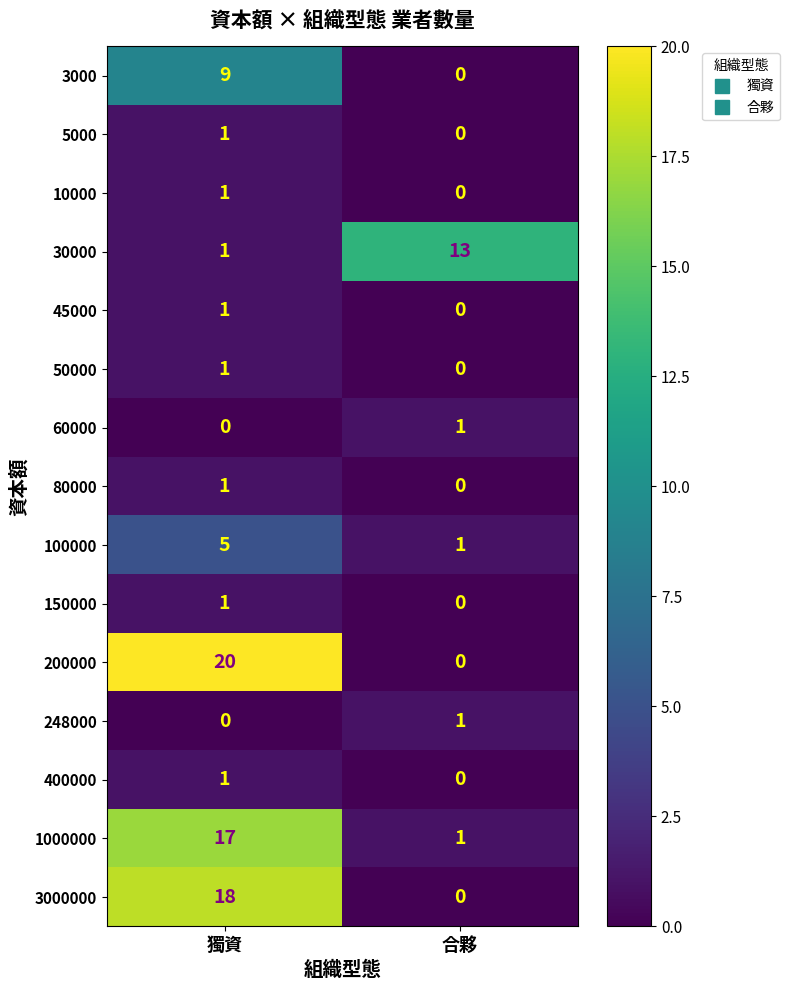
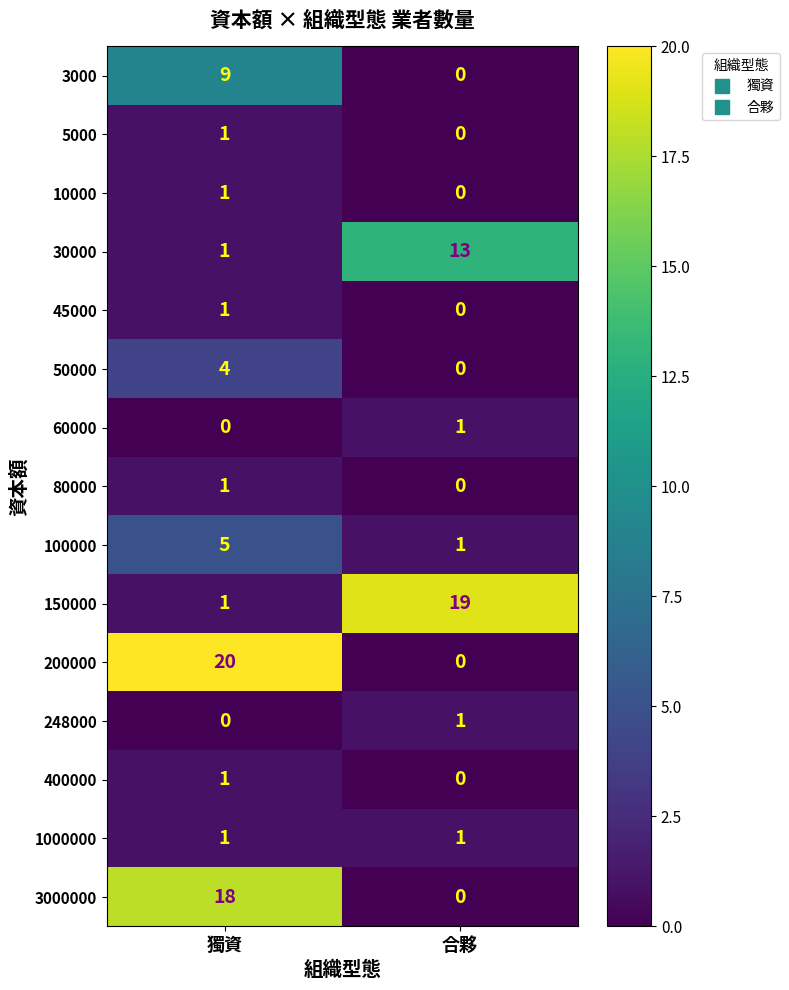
  {
    "3000": {
      "獨資": 9,
      "合夥": 0
    },
    "5000": {
      "獨資": 1,
      "合夥": 0
    },
    "10000": {
      "獨資": 1,
      "合夥": 0
    },
    "30000": {
      "獨資": 1,
      "合夥": 13
    },
    "45000": {
      "獨資": 1,
      "合夥": 0
    },
    "50000": {
-     "獨資": 1,
+     "獨資": 4,
      "合夥": 0
    },
    "60000": {
      "獨資": 0,
      "合夥": 1
    },
    "80000": {
      "獨資": 1,
      "合夥": 0
    },
    "100000": {
      "獨資": 5,
      "合夥": 1
    },
    "150000": {
      "獨資": 1,
-     "合夥": 0
+     "合夥": 19
    },
    "200000": {
      "獨資": 20,
      "合夥": 0
    },
    "248000": {
      "獨資": 0,
      "合夥": 1
    },
    "400000": {
      "獨資": 1,
      "合夥": 0
    },
    "1000000": {
-     "獨資": 17,
+     "獨資": 1,
      "合夥": 1
    },
    "3000000": {
      "獨資": 18,
      "合夥": 0
    }
  }
